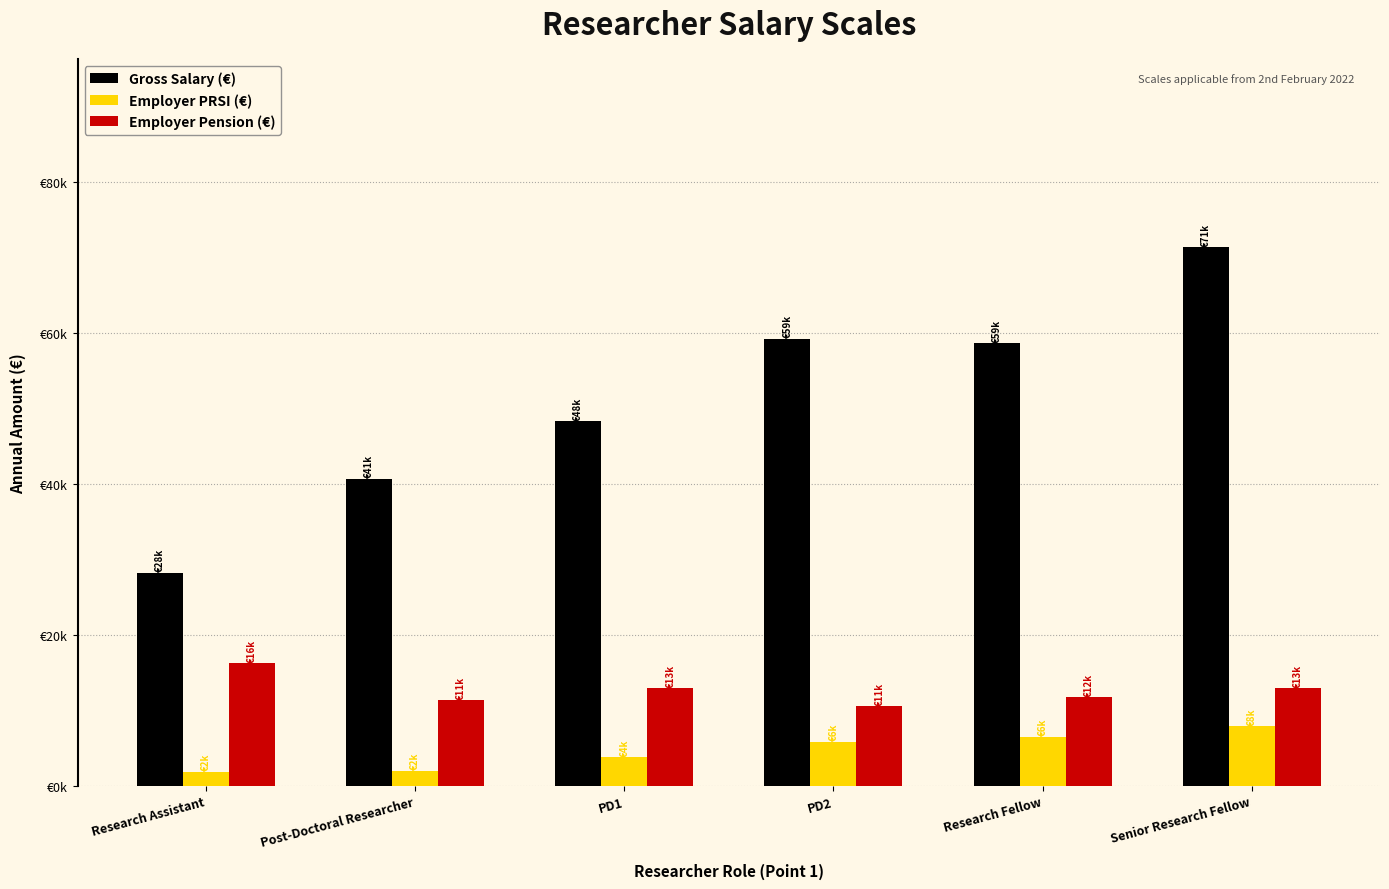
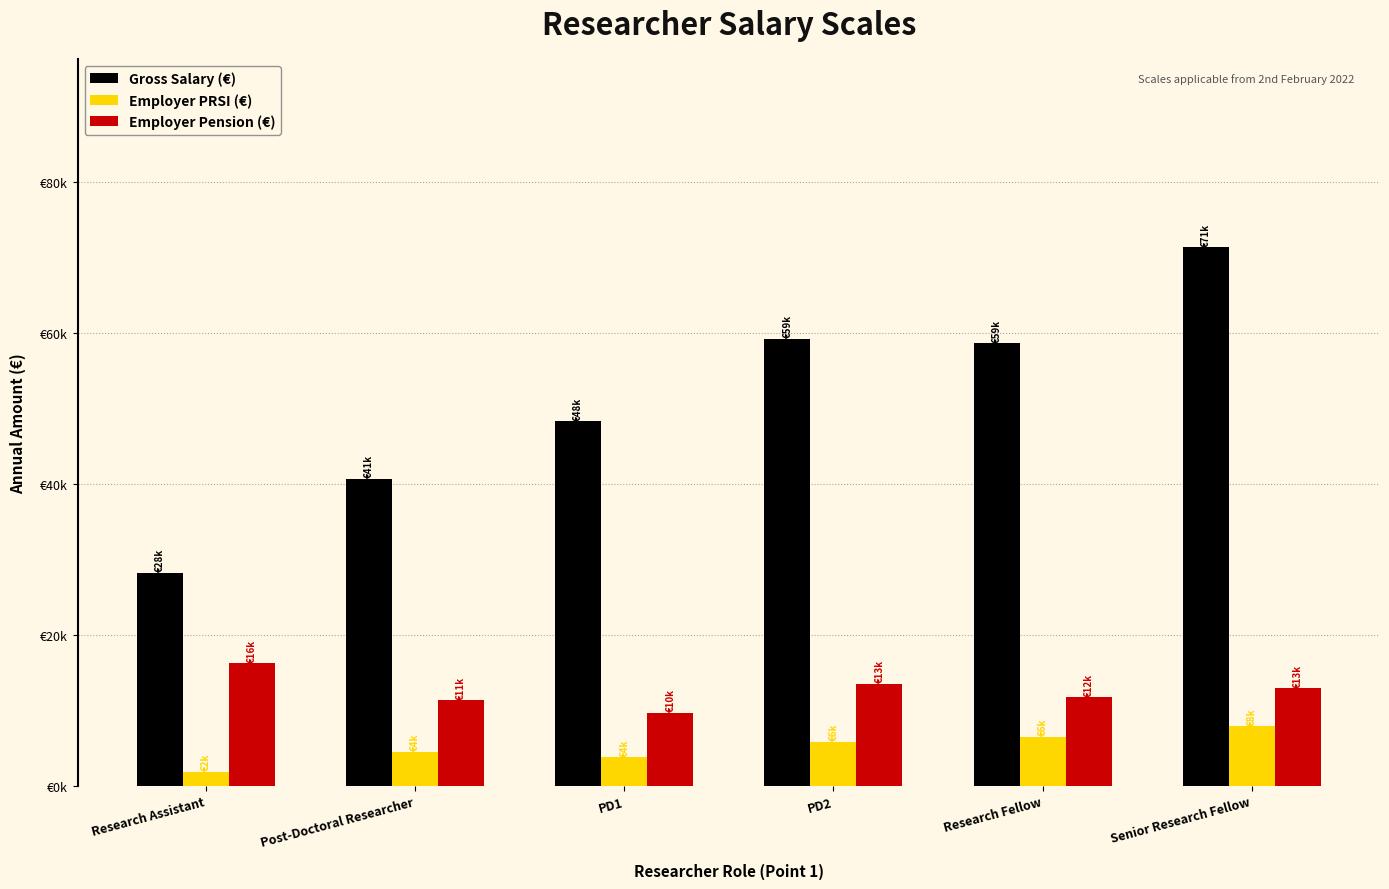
  {
    "Gross Salary (€)": {
      "Research Assistant": "€28k",
      "Post-Doctoral Researcher": "€41k",
      "PD1": "€48k",
      "PD2": "€59k",
      "Research Fellow": "€59k",
      "Senior Research Fellow": "€71k"
    },
    "Employer PRSI (€)": {
      "Research Assistant": "€2k",
-     "Post-Doctoral Researcher": "€2k",
+     "Post-Doctoral Researcher": "€4k",
      "PD1": "€4k",
      "PD2": "€6k",
      "Research Fellow": "€6k",
      "Senior Research Fellow": "€8k"
    },
    "Employer Pension (€)": {
      "Research Assistant": "€16k",
      "Post-Doctoral Researcher": "€11k",
-     "PD1": "€13k",
-     "PD2": "€11k",
+     "PD1": "€10k",
+     "PD2": "€13k",
      "Research Fellow": "€12k",
      "Senior Research Fellow": "€13k"
    }
  }
